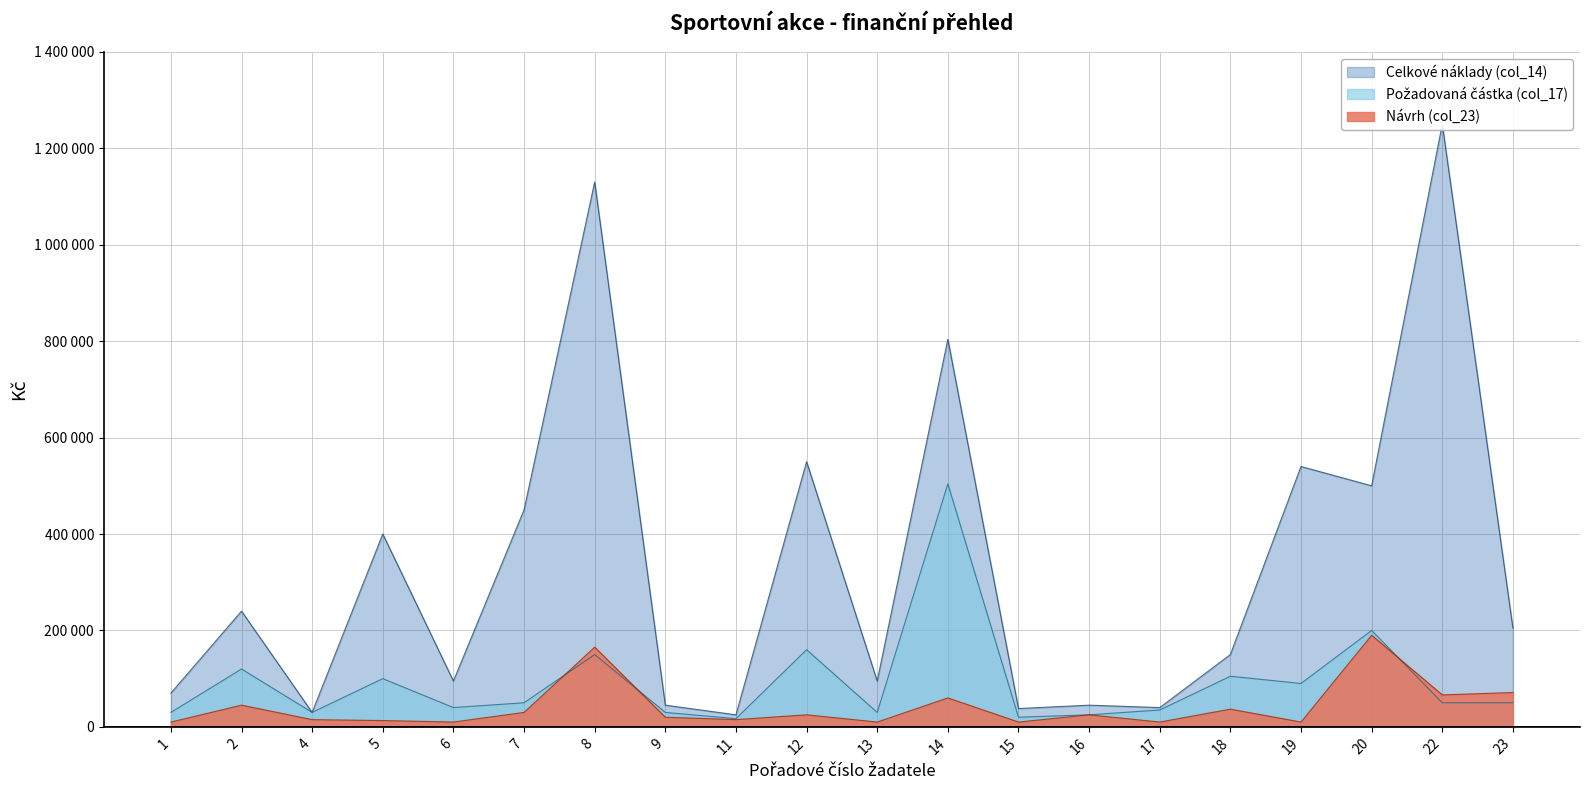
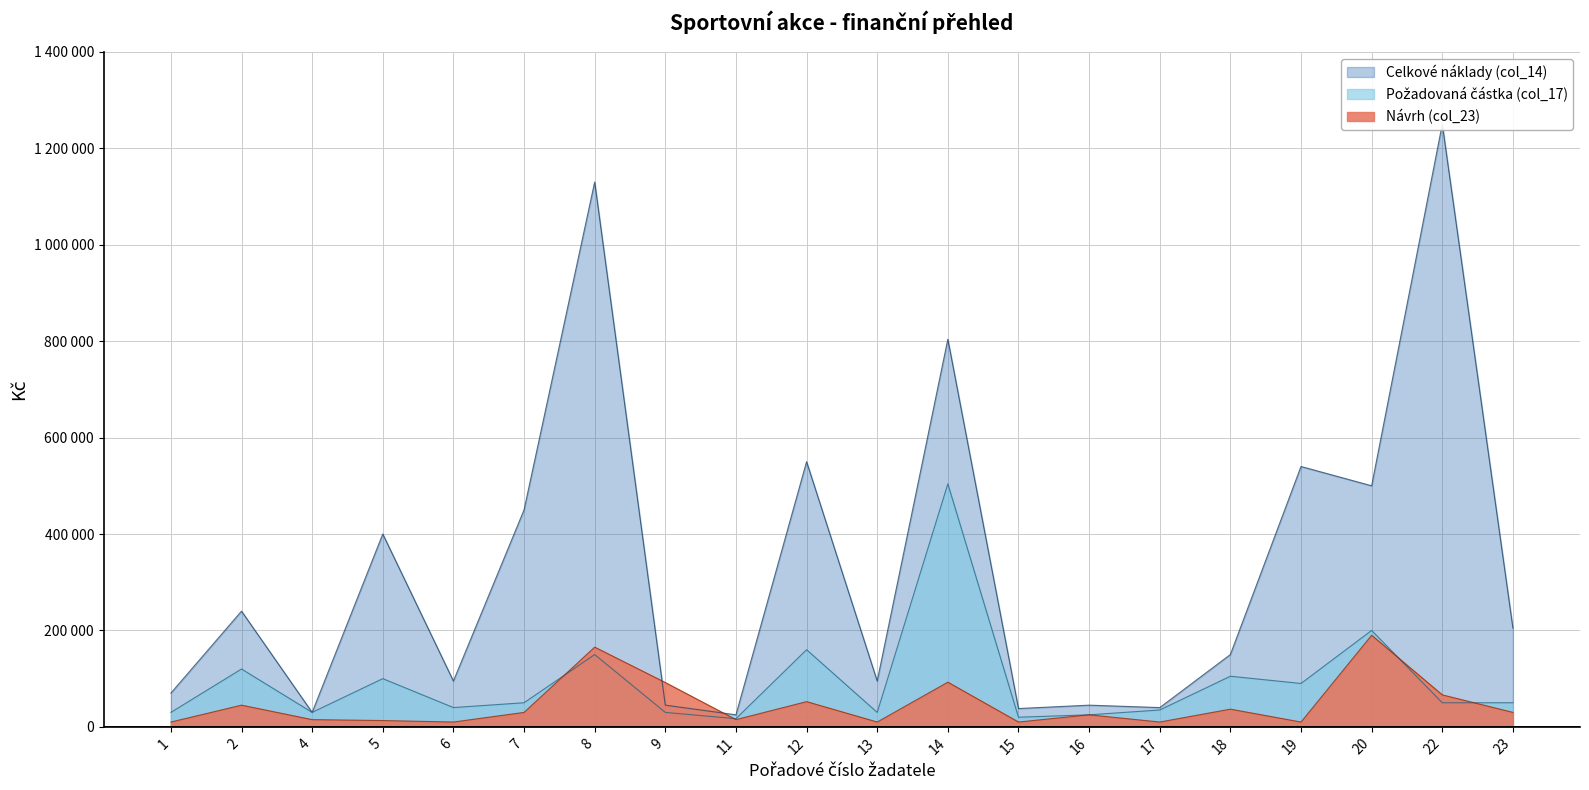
  {
    "Návrh (col_23)": {
      "1": 10000,
      "2": 50000,
      "4": 20000,
      "5": 10000,
      "6": 10000,
      "7": 30000,
      "8": 170000,
-     "9": 20000,
-     "12": 30000,
+     "9": 90000,
+     "12": 50000,
      "13": 10000,
-     "14": 60000,
+     "14": 90000,
      "15": 10000,
      "17": 10000,
      "18": 40000,
      "19": 10000,
      "20": 190000,
      "22": 70000,
-     "23": 70000
+     "23": 30000
    }
  }
